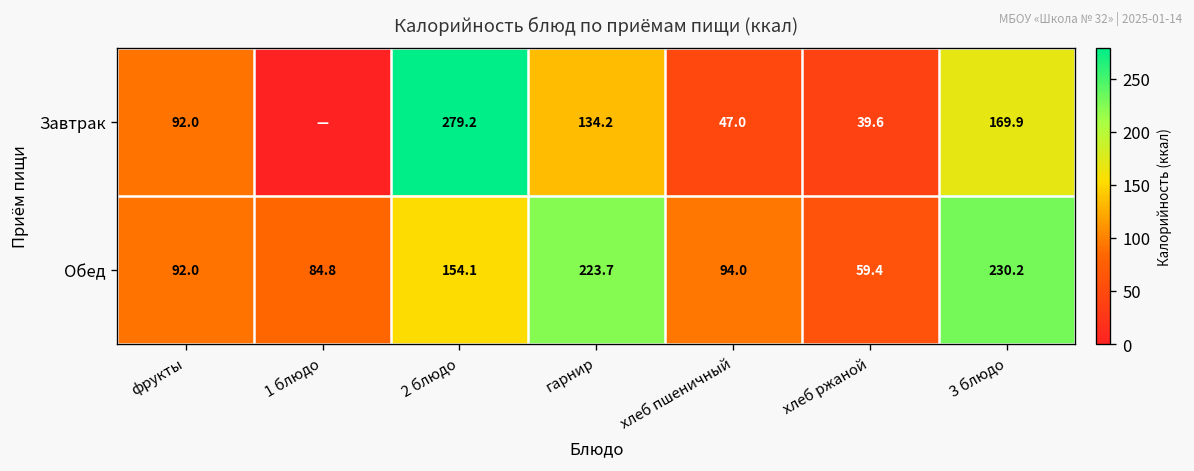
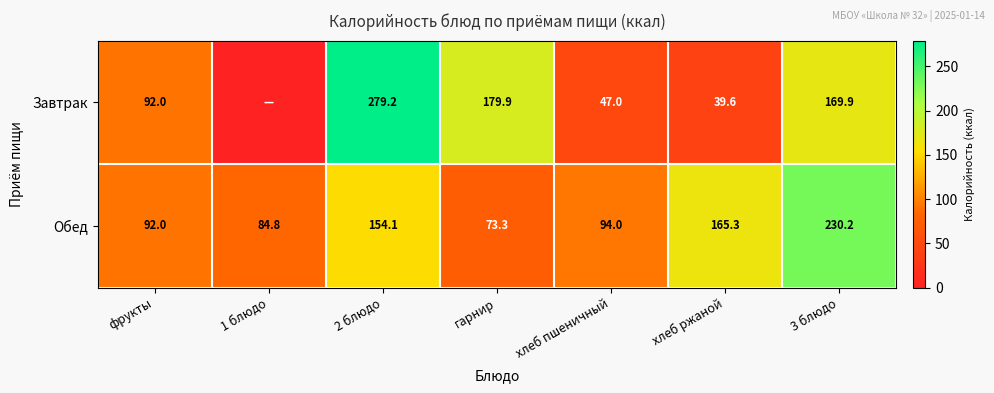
  {
    "Завтрак": {
      "фрукты": 92.0,
      "2 блюдо": 279.2,
-     "гарнир": 134.2,
+     "гарнир": 179.9,
      "хлеб пшеничный": 47.0,
      "хлеб ржаной": 39.6,
      "3 блюдо": 169.9
    },
    "Обед": {
      "фрукты": 92.0,
      "1 блюдо": 84.8,
      "2 блюдо": 154.1,
-     "гарнир": 223.7,
+     "гарнир": 73.3,
      "хлеб пшеничный": 94.0,
-     "хлеб ржаной": 59.4,
+     "хлеб ржаной": 165.3,
      "3 блюдо": 230.2
    }
  }
